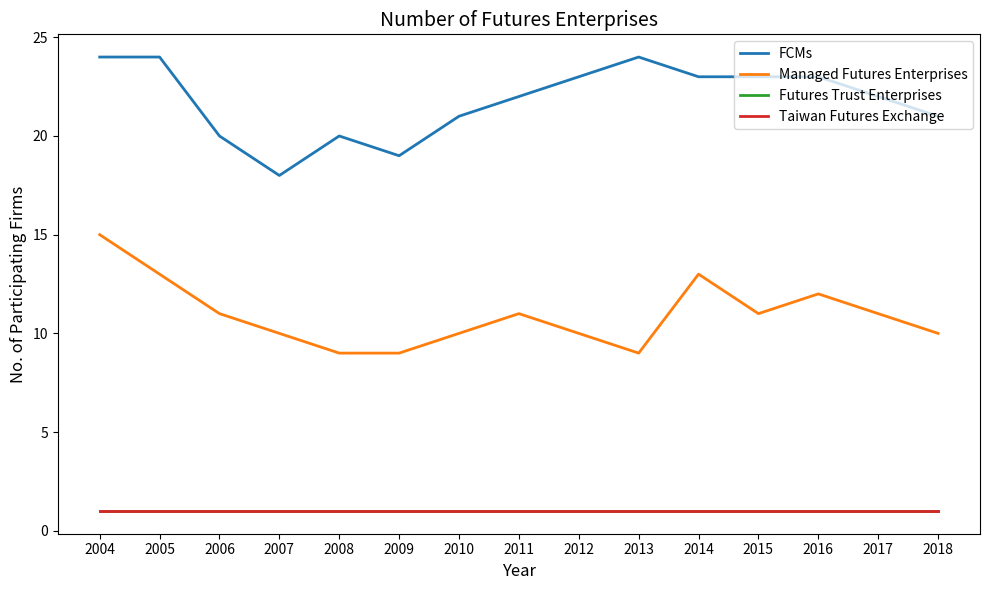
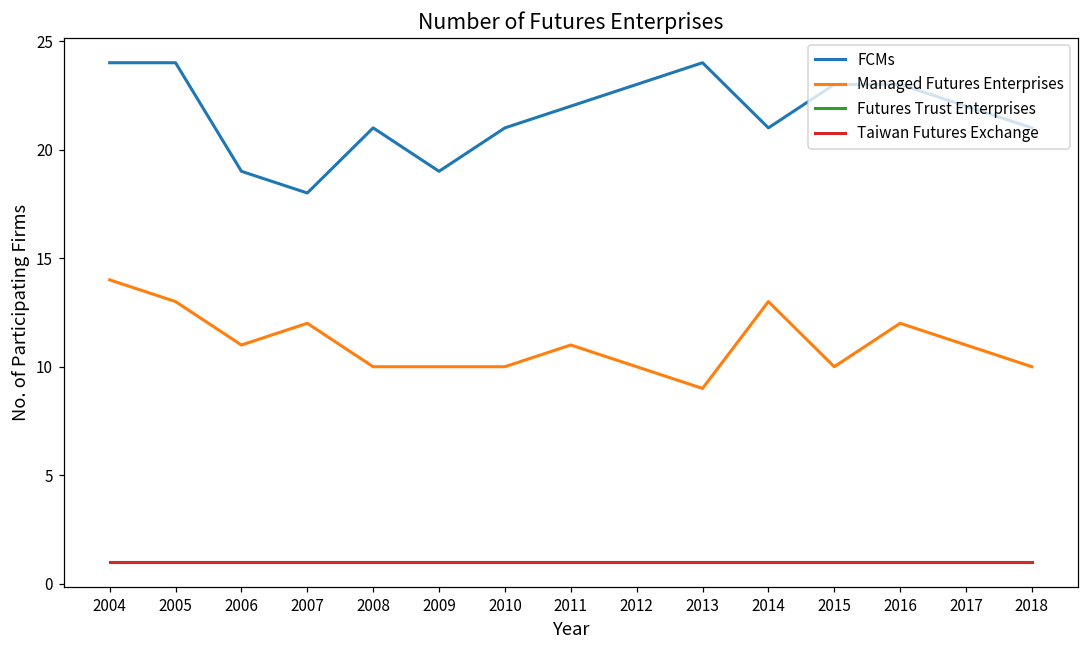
  {
    "FCMs": {
      "2004": 24,
      "2005": 24,
-     "2006": 20,
+     "2006": 19,
      "2007": 18,
-     "2008": 20,
+     "2008": 21,
      "2009": 19,
      "2010": 21,
      "2011": 22,
      "2012": 23,
      "2013": 24,
-     "2014": 23
+     "2014": 21
    },
    "Managed Futures Enterprises": {
-     "2004": 15,
+     "2004": 14,
      "2005": 13,
      "2006": 11,
-     "2007": 10,
-     "2008": 9,
-     "2009": 9,
+     "2007": 12,
+     "2008": 10,
+     "2009": 10,
      "2010": 10,
      "2011": 11,
      "2012": 10,
      "2013": 9,
      "2014": 13,
-     "2015": 11,
+     "2015": 10,
      "2016": 12,
      "2017": 11,
      "2018": 10
    },
    "Taiwan Futures Exchange": {
      "2004": 1,
      "2005": 1,
      "2006": 1,
      "2007": 1,
      "2008": 1,
      "2009": 1,
      "2010": 1,
      "2011": 1,
      "2012": 1,
      "2013": 1,
      "2014": 1,
      "2015": 1,
      "2016": 1,
      "2017": 1,
      "2018": 1
    }
  }
